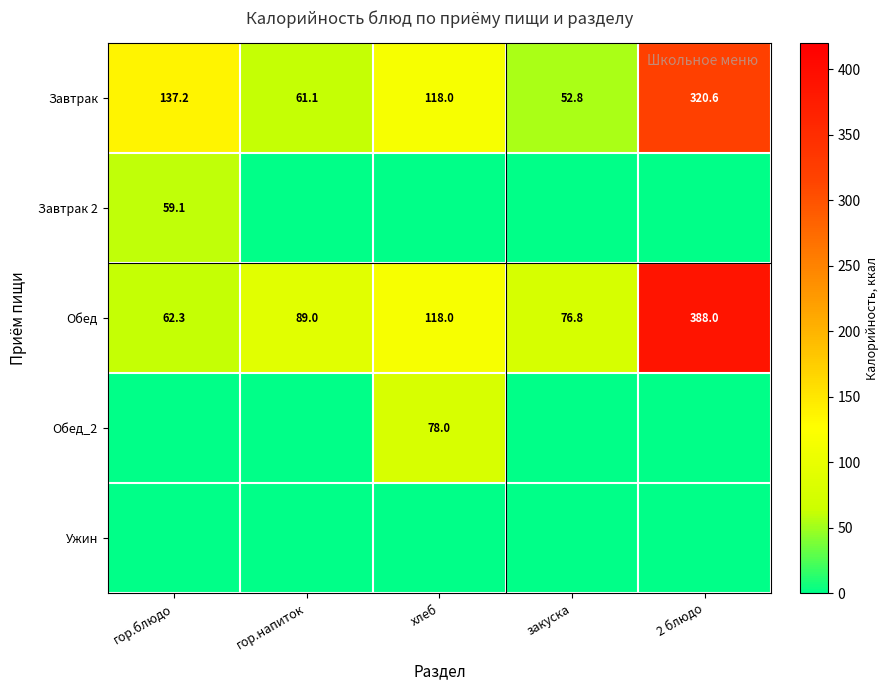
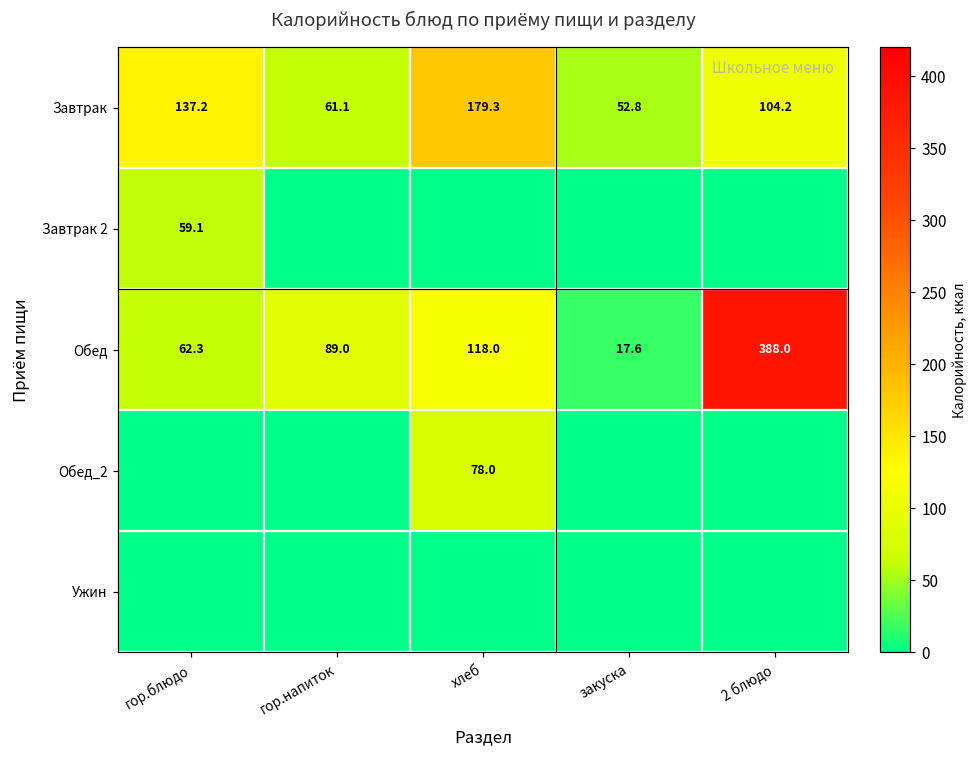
  {
    "Завтрак": {
      "гор.блюдо": 137.2,
      "гор.напиток": 61.1,
-     "хлеб": 118.0,
+     "хлеб": 179.3,
      "закуска": 52.8,
-     "2 блюдо": 320.6
+     "2 блюдо": 104.2
    },
    "Завтрак 2": {
      "гор.блюдо": 59.1
    },
    "Обед": {
      "гор.блюдо": 62.3,
      "гор.напиток": 89.0,
      "хлеб": 118.0,
-     "закуска": 76.8,
+     "закуска": 17.6,
      "2 блюдо": 388.0
    },
    "Обед_2": {
      "хлеб": 78.0
    }
  }
